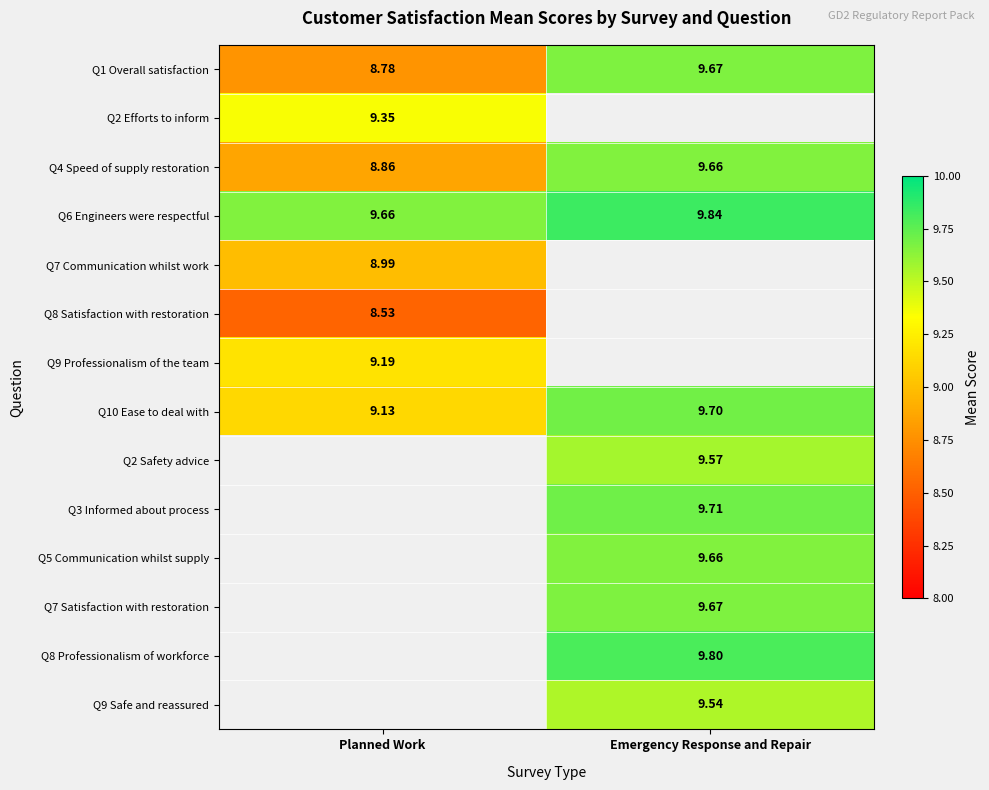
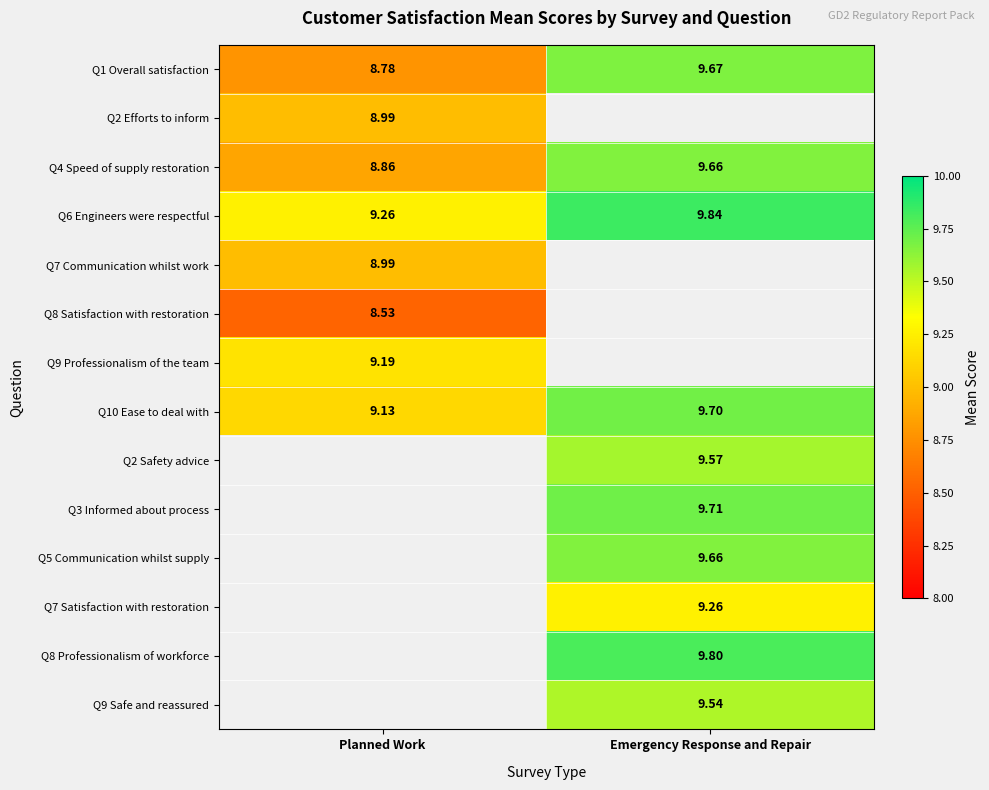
  {
    "Q1 Overall satisfaction": {
      "Planned Work": 8.78,
      "Emergency Response and Repair": 9.67
    },
    "Q2 Efforts to inform": {
-     "Planned Work": 9.35
+     "Planned Work": 8.99
    },
    "Q4 Speed of supply restoration": {
      "Planned Work": 8.86,
      "Emergency Response and Repair": 9.66
    },
    "Q6 Engineers were respectful": {
-     "Planned Work": 9.66,
+     "Planned Work": 9.26,
      "Emergency Response and Repair": 9.84
    },
    "Q7 Communication whilst work": {
      "Planned Work": 8.99
    },
    "Q8 Satisfaction with restoration": {
      "Planned Work": 8.53
    },
    "Q9 Professionalism of the team": {
      "Planned Work": 9.19
    },
    "Q10 Ease to deal with": {
      "Planned Work": 9.13,
      "Emergency Response and Repair": 9.70
    },
    "Q2 Safety advice": {
      "Emergency Response and Repair": 9.57
    },
    "Q3 Informed about process": {
      "Emergency Response and Repair": 9.71
    },
    "Q5 Communication whilst supply": {
      "Emergency Response and Repair": 9.66
    },
    "Q7 Satisfaction with restoration": {
-     "Emergency Response and Repair": 9.67
+     "Emergency Response and Repair": 9.26
    },
    "Q8 Professionalism of workforce": {
      "Emergency Response and Repair": 9.80
    },
    "Q9 Safe and reassured": {
      "Emergency Response and Repair": 9.54
    }
  }
